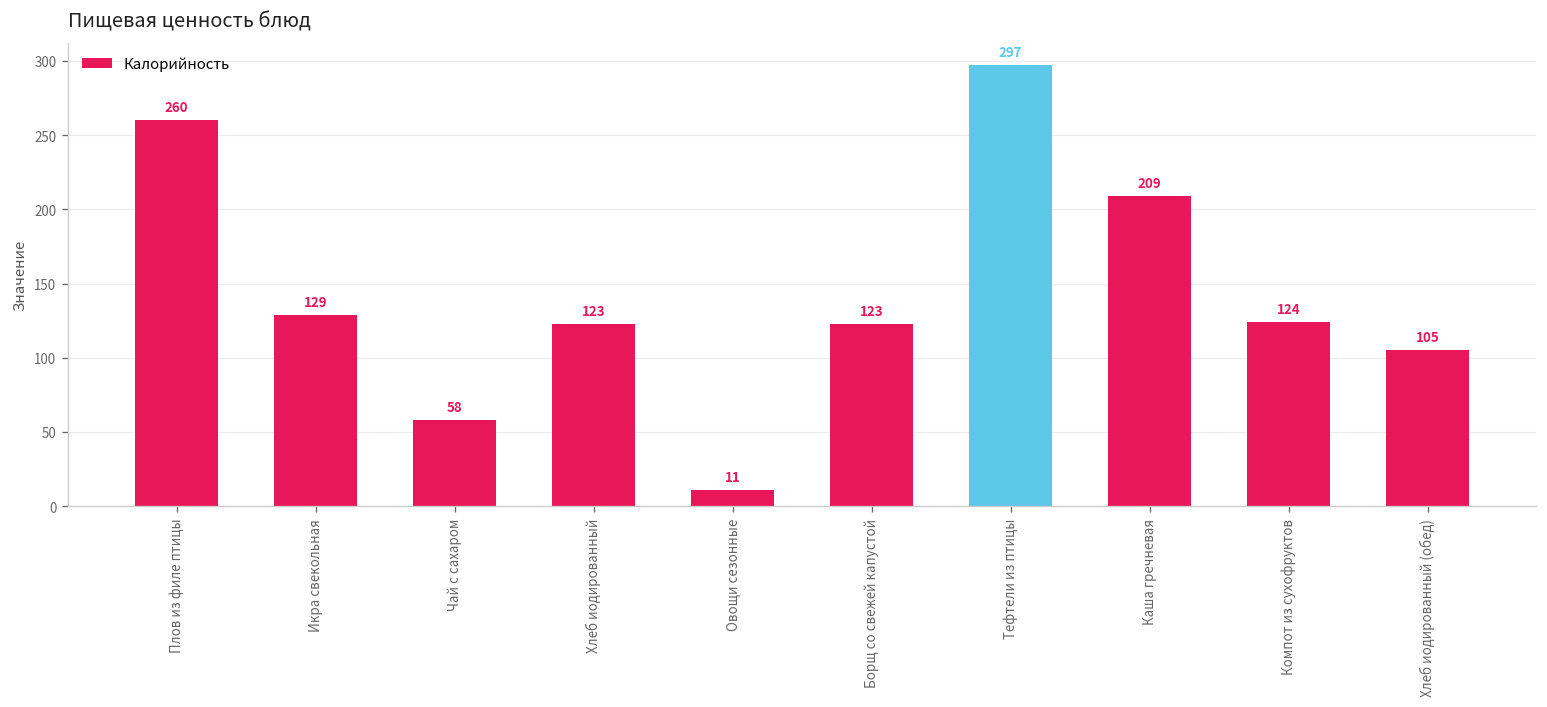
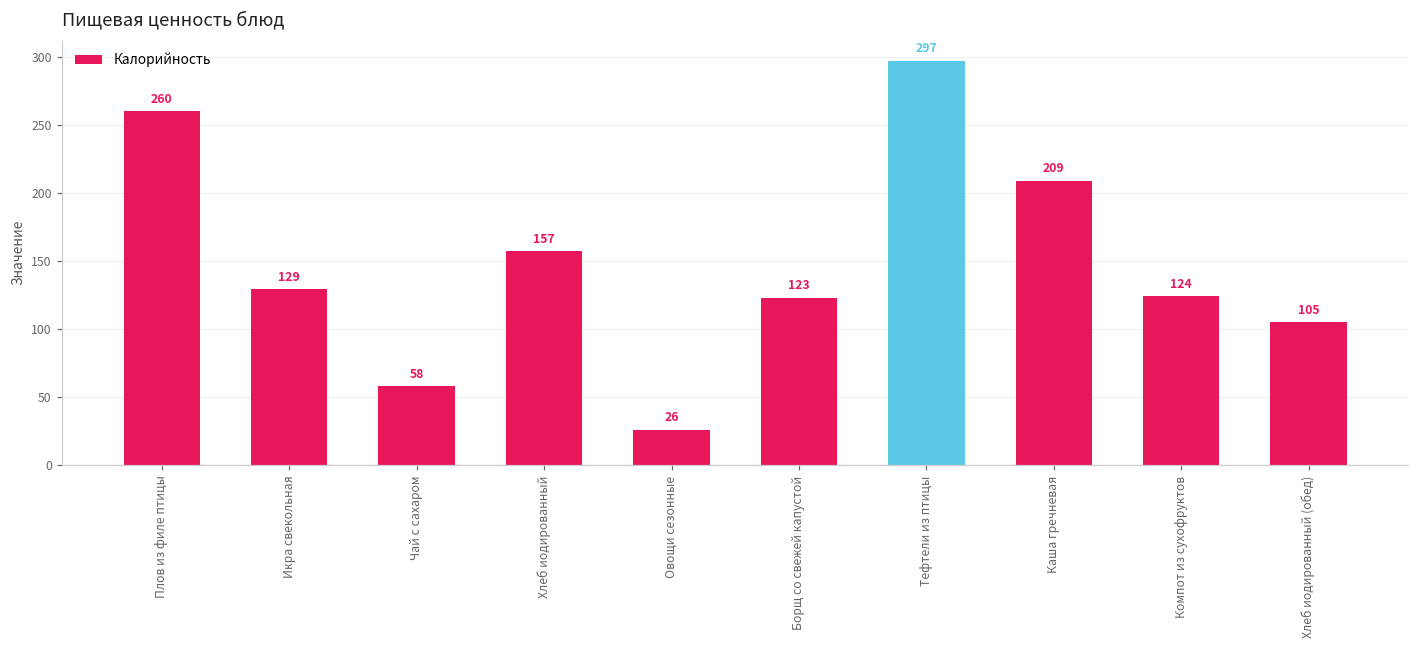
  {
    "Плов из филе птицы": 260,
    "Икра свекольная": 129,
    "Чай с сахаром": 58,
-   "Хлеб иодированный": 123,
-   "Овощи сезонные": 11,
+   "Хлеб иодированный": 157,
+   "Овощи сезонные": 26,
    "Борщ со свежей капустой": 123,
    "Тефтели из птицы": 297,
    "Каша гречневая": 209,
    "Компот из сухофруктов": 124,
    "Хлеб иодированный (обед)": 105
  }
